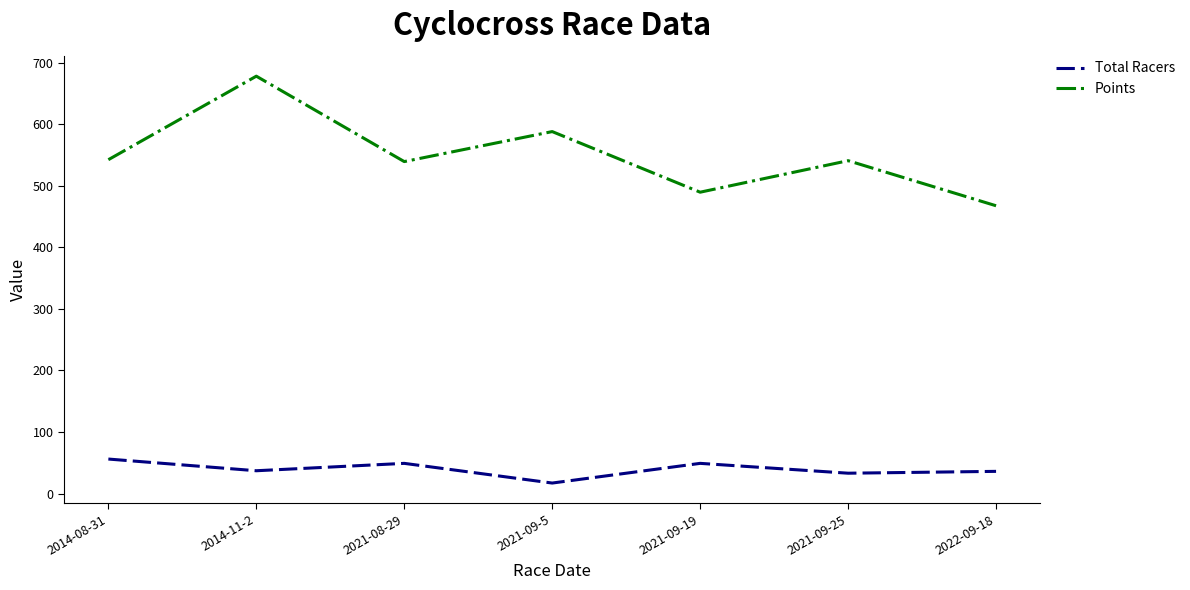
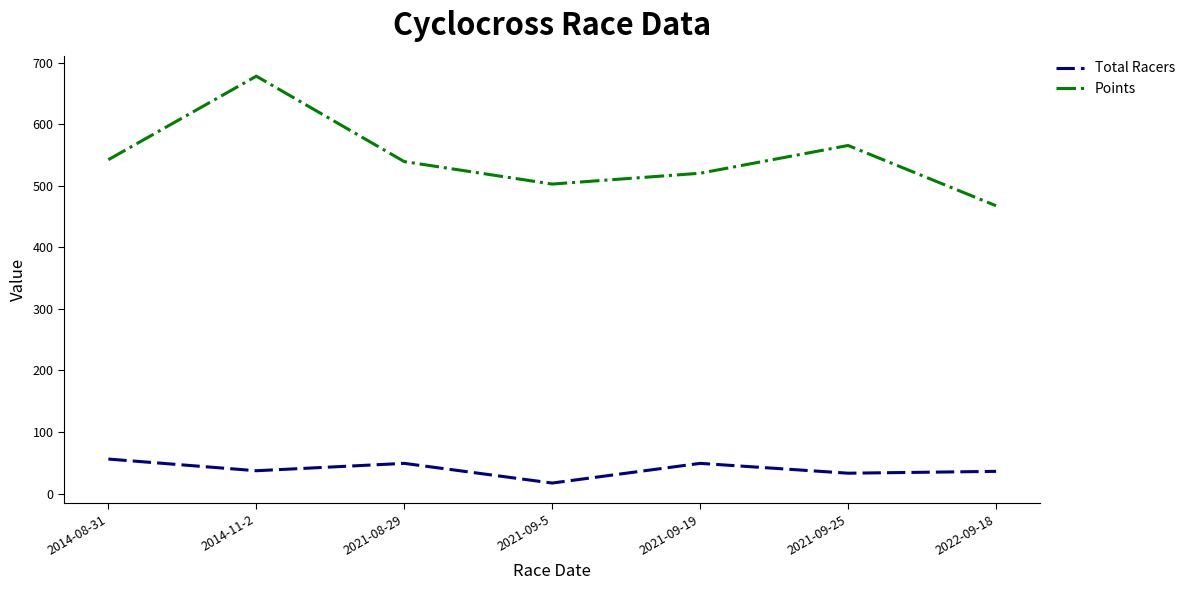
  {
    "Total Racers": {
      "2014-08-31": 60,
      "2014-11-2": 40,
      "2021-08-29": 50,
      "2021-09-5": 20,
      "2021-09-19": 50,
      "2021-09-25": 30,
      "2022-09-18": 40
    },
    "Points": {
      "2014-08-31": 540,
      "2014-11-2": 680,
      "2021-08-29": 540,
-     "2021-09-5": 590,
-     "2021-09-19": 490,
-     "2021-09-25": 540,
+     "2021-09-5": 500,
+     "2021-09-19": 520,
+     "2021-09-25": 570,
      "2022-09-18": 470
    }
  }
